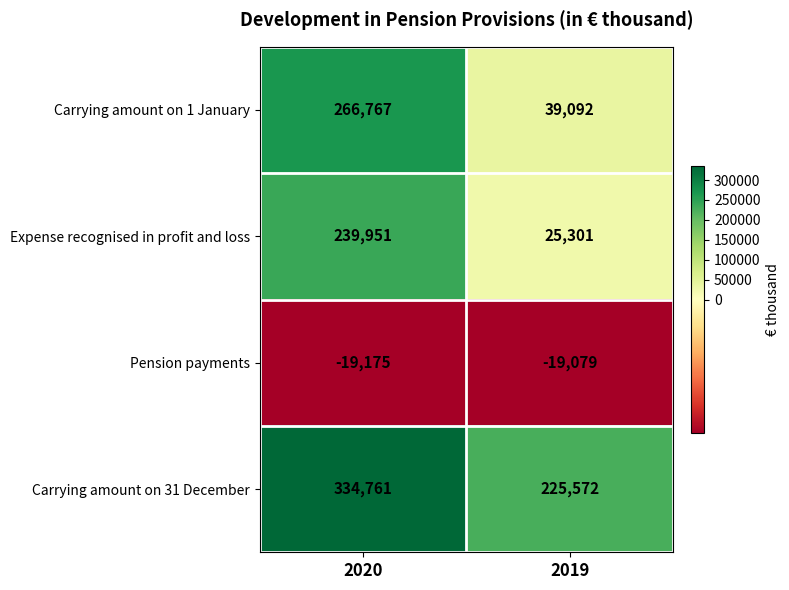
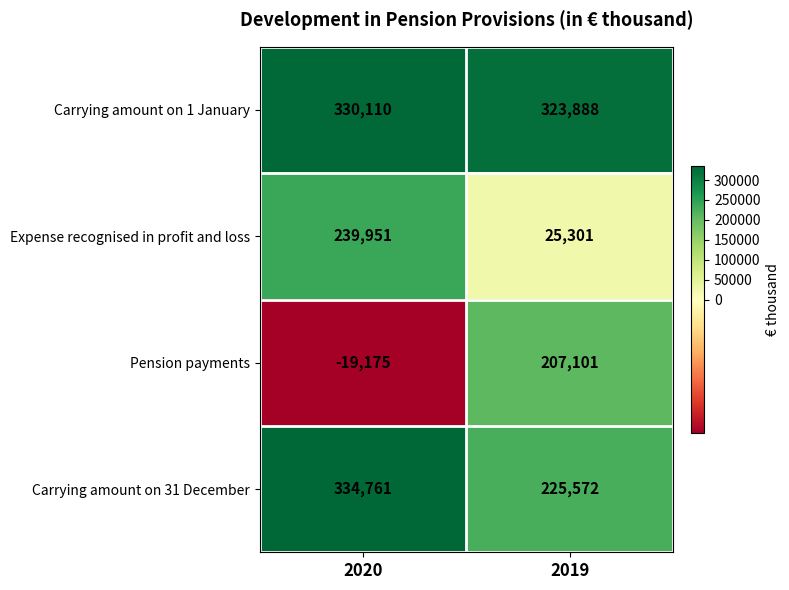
  {
    "Carrying amount on 1 January": {
-     "2020": "266,767",
-     "2019": "39,092"
+     "2020": "330,110",
+     "2019": "323,888"
    },
    "Expense recognised in profit and loss": {
      "2020": "239,951",
      "2019": "25,301"
    },
    "Pension payments": {
      "2020": "-19,175",
-     "2019": "-19,079"
+     "2019": "207,101"
    },
    "Carrying amount on 31 December": {
      "2020": "334,761",
      "2019": "225,572"
    }
  }
